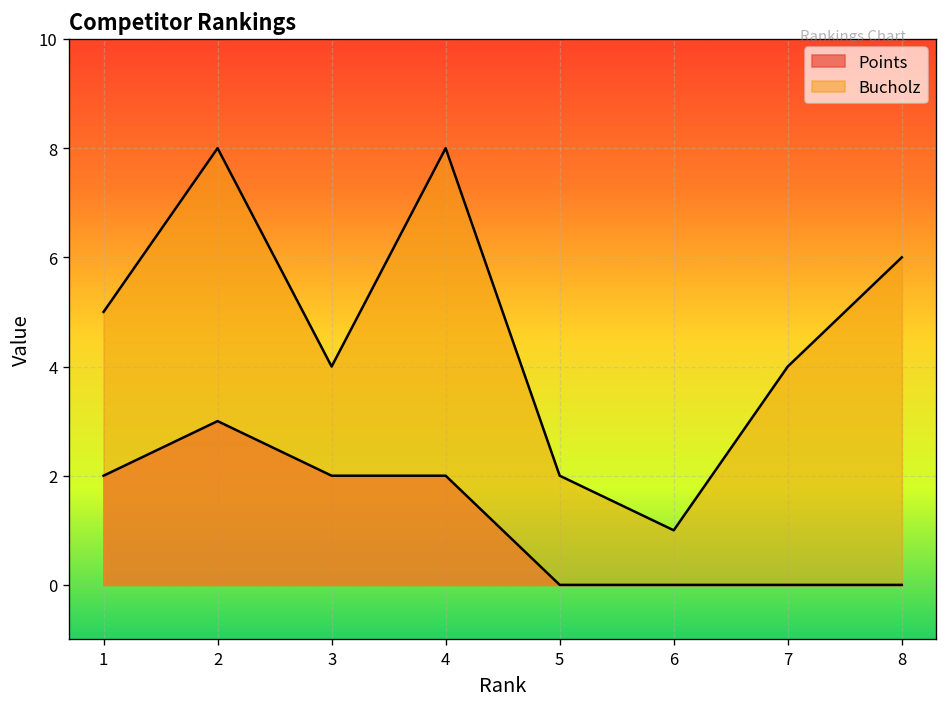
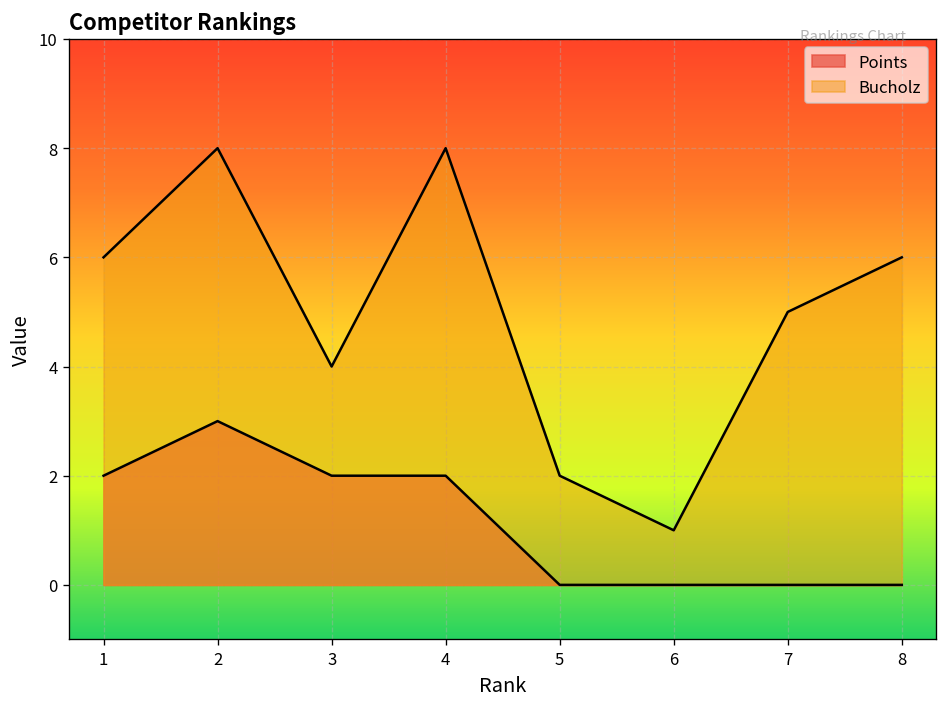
  {
    "Points": {
      "1": 2,
      "2": 3,
      "3": 2,
      "4": 2,
      "5": 0,
      "6": 0,
      "7": 0,
      "8": 0
    },
    "Bucholz": {
-     "1": 5,
+     "1": 6,
      "2": 8,
      "3": 4,
      "4": 8,
      "5": 2,
      "6": 1,
-     "7": 4,
+     "7": 5,
      "8": 6
    }
  }
